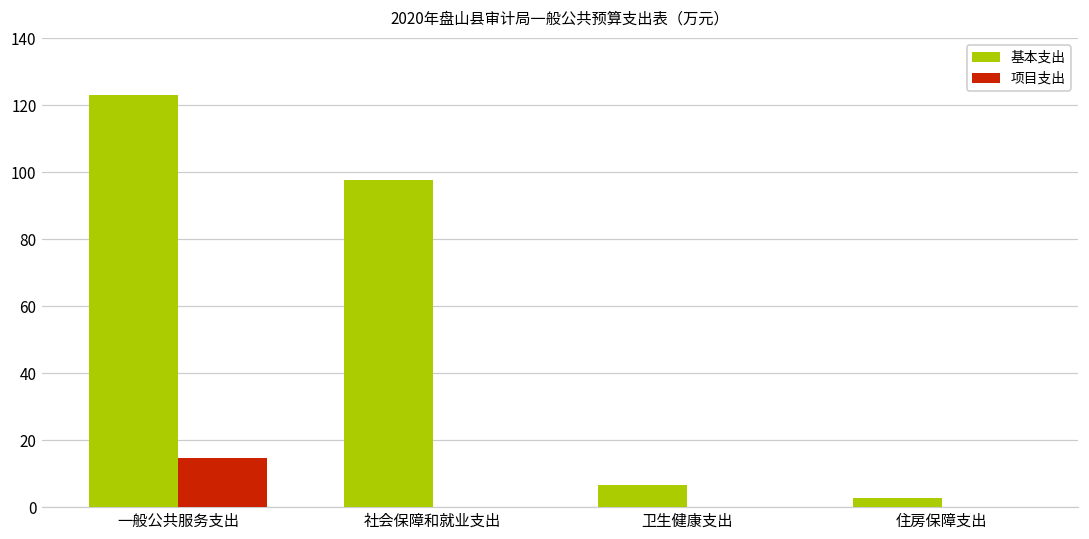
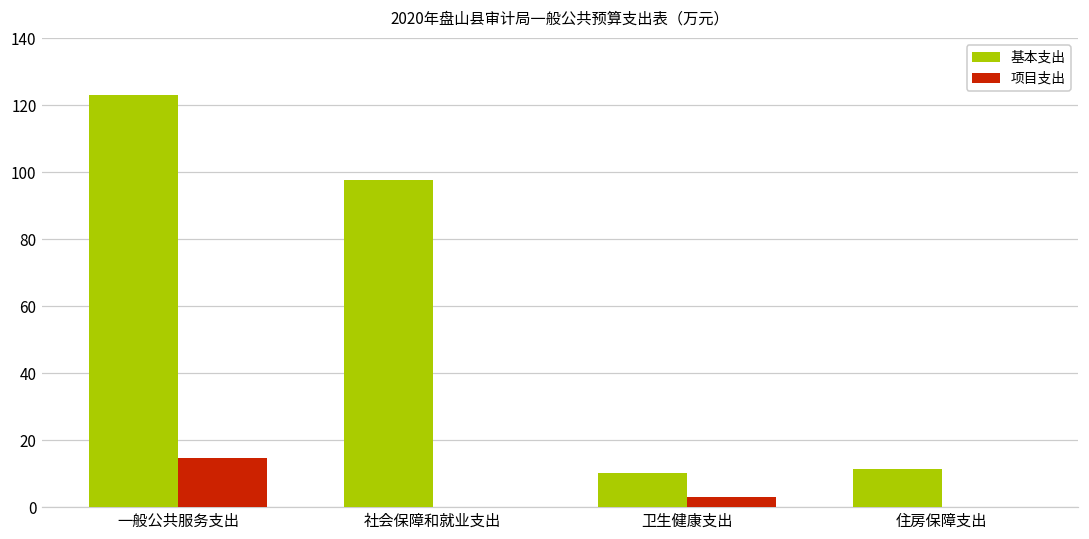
  {
    "基本支出": {
      "一般公共服务支出": 123,
      "社会保障和就业支出": 98,
-     "卫生健康支出": 7,
-     "住房保障支出": 3
+     "卫生健康支出": 10,
+     "住房保障支出": 11
    },
    "项目支出": {
      "一般公共服务支出": 15,
      "社会保障和就业支出": 0,
-     "卫生健康支出": 0,
+     "卫生健康支出": 3,
      "住房保障支出": 0
    }
  }
